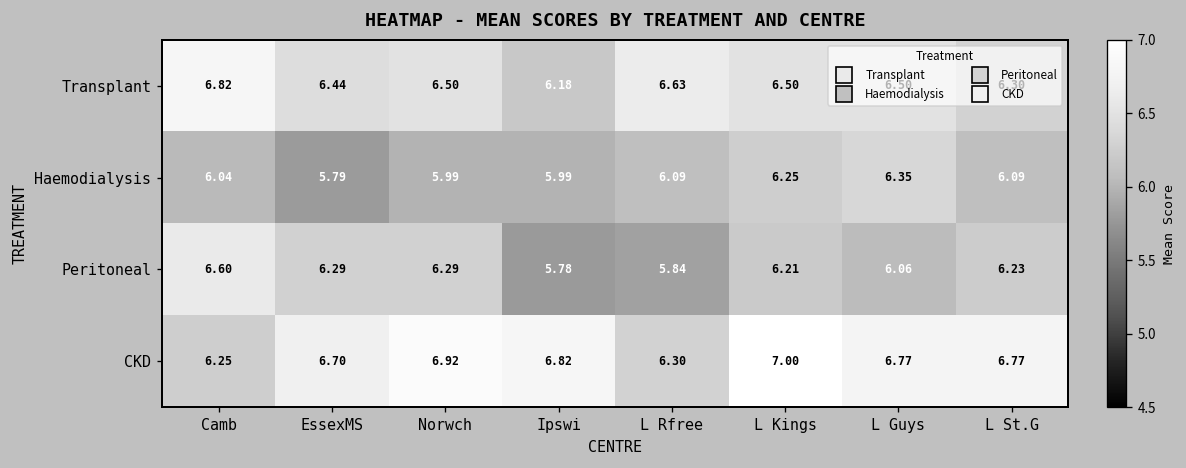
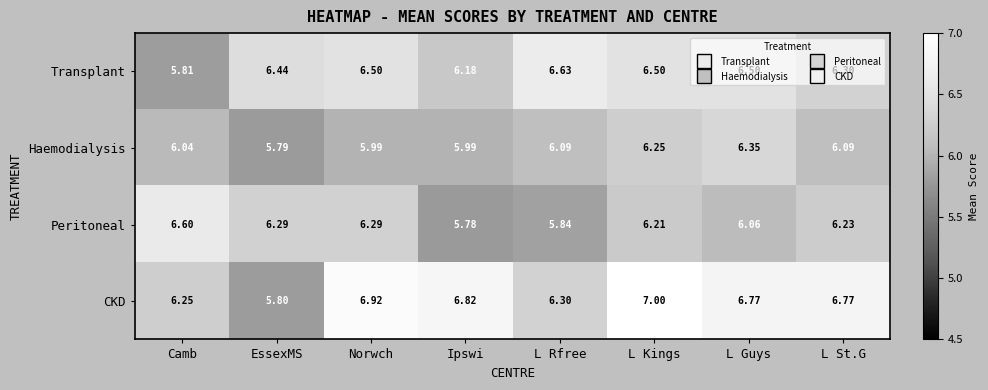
  {
    "Transplant": {
-     "Camb": 6.82,
+     "Camb": 5.81,
      "EssexMS": 6.44,
      "Norwch": 6.50,
      "Ipswi": 6.18,
      "L Rfree": 6.63,
      "L Kings": 6.50
    },
    "Haemodialysis": {
      "Camb": 6.04,
      "EssexMS": 5.79,
      "Norwch": 5.99,
      "Ipswi": 5.99,
      "L Rfree": 6.09,
      "L Kings": 6.25,
      "L Guys": 6.35,
      "L St.G": 6.09
    },
    "Peritoneal": {
      "Camb": 6.60,
      "EssexMS": 6.29,
      "Norwch": 6.29,
      "Ipswi": 5.78,
      "L Rfree": 5.84,
      "L Kings": 6.21,
      "L Guys": 6.06,
      "L St.G": 6.23
    },
    "CKD": {
      "Camb": 6.25,
-     "EssexMS": 6.70,
+     "EssexMS": 5.80,
      "Norwch": 6.92,
      "Ipswi": 6.82,
      "L Rfree": 6.30,
      "L Kings": 7.00,
      "L Guys": 6.77,
      "L St.G": 6.77
    }
  }
